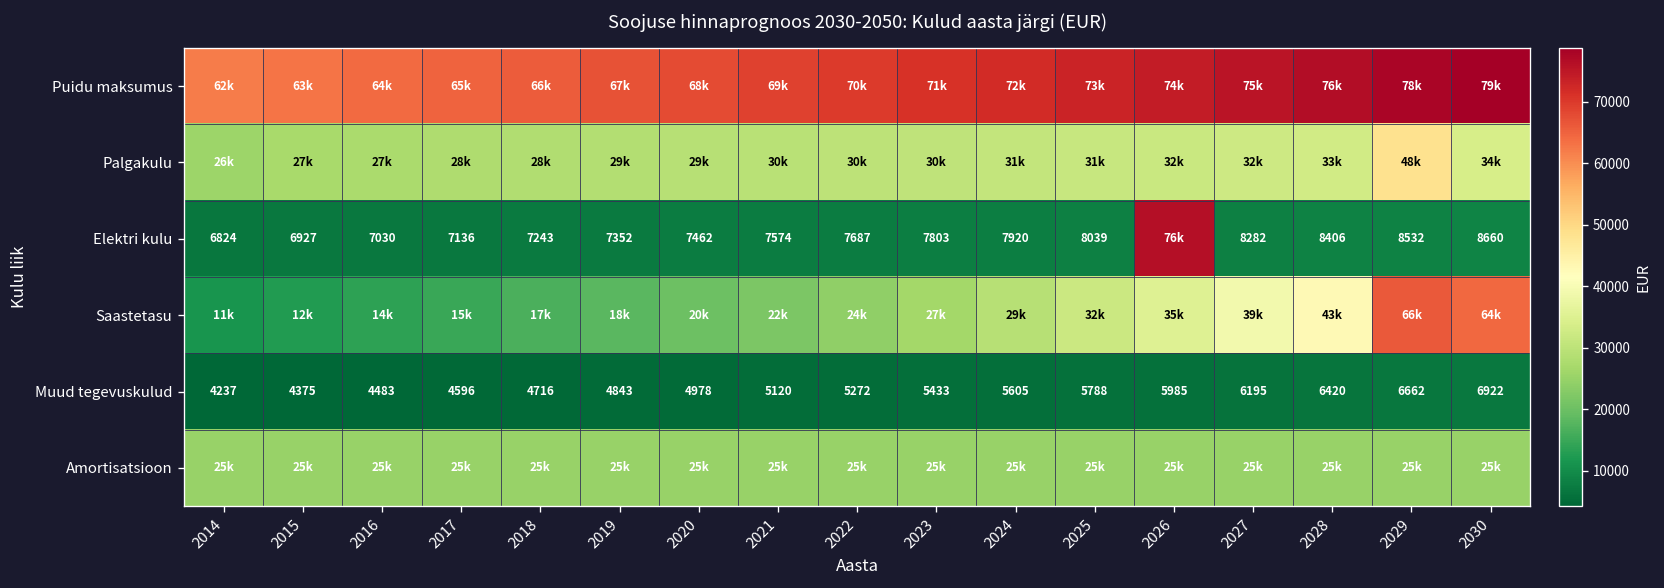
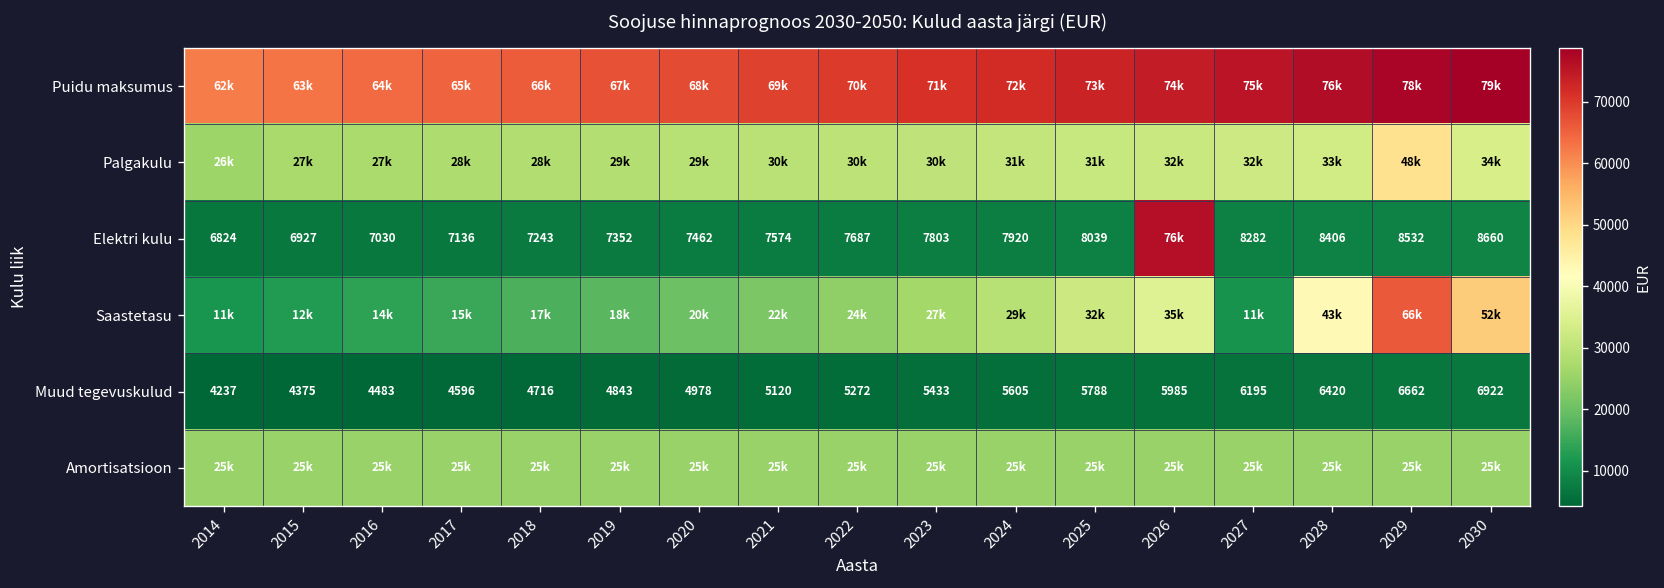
  {
    "Puidu maksumus": {
      "2014": "62k",
      "2015": "63k",
      "2016": "64k",
      "2017": "65k",
      "2018": "66k",
      "2019": "67k",
      "2020": "68k",
      "2021": "69k",
      "2022": "70k",
      "2023": "71k",
      "2024": "72k",
      "2025": "73k",
      "2026": "74k",
      "2027": "75k",
      "2028": "76k",
      "2029": "78k",
      "2030": "79k"
    },
    "Palgakulu": {
      "2014": "26k",
      "2015": "27k",
      "2016": "27k",
      "2017": "28k",
      "2018": "28k",
      "2019": "29k",
      "2020": "29k",
      "2021": "30k",
      "2022": "30k",
      "2023": "30k",
      "2024": "31k",
      "2025": "31k",
      "2026": "32k",
      "2027": "32k",
      "2028": "33k",
      "2029": "48k",
      "2030": "34k"
    },
    "Elektri kulu": {
      "2014": "6824",
      "2015": "6927",
      "2016": "7030",
      "2017": "7136",
      "2018": "7243",
      "2019": "7352",
      "2020": "7462",
      "2021": "7574",
      "2022": "7687",
      "2023": "7803",
      "2024": "7920",
      "2025": "8039",
      "2026": "76k",
      "2027": "8282",
      "2028": "8406",
      "2029": "8532",
      "2030": "8660"
    },
    "Saastetasu": {
      "2014": "11k",
      "2015": "12k",
      "2016": "14k",
      "2017": "15k",
      "2018": "17k",
      "2019": "18k",
      "2020": "20k",
      "2021": "22k",
      "2022": "24k",
      "2023": "27k",
      "2024": "29k",
      "2025": "32k",
      "2026": "35k",
-     "2027": "39k",
+     "2027": "11k",
      "2028": "43k",
      "2029": "66k",
-     "2030": "64k"
+     "2030": "52k"
    },
    "Muud tegevuskulud": {
      "2014": "4237",
      "2015": "4375",
      "2016": "4483",
      "2017": "4596",
      "2018": "4716",
      "2019": "4843",
      "2020": "4978",
      "2021": "5120",
      "2022": "5272",
      "2023": "5433",
      "2024": "5605",
      "2025": "5788",
      "2026": "5985",
      "2027": "6195",
      "2028": "6420",
      "2029": "6662",
      "2030": "6922"
    },
    "Amortisatsioon": {
      "2014": "25k",
      "2015": "25k",
      "2016": "25k",
      "2017": "25k",
      "2018": "25k",
      "2019": "25k",
      "2020": "25k",
      "2021": "25k",
      "2022": "25k",
      "2023": "25k",
      "2024": "25k",
      "2025": "25k",
      "2026": "25k",
      "2027": "25k",
      "2028": "25k",
      "2029": "25k",
      "2030": "25k"
    }
  }
